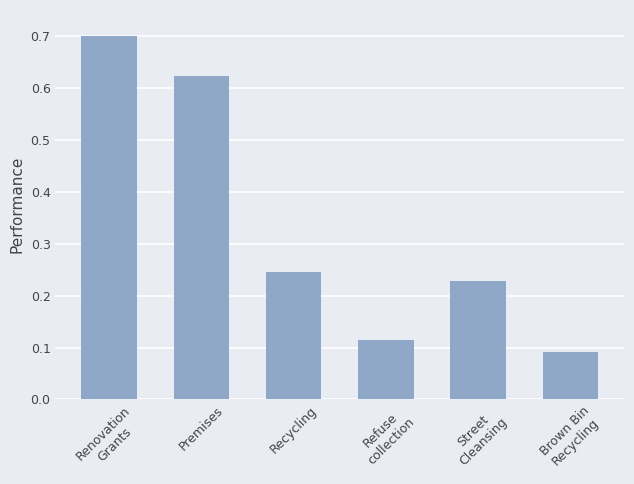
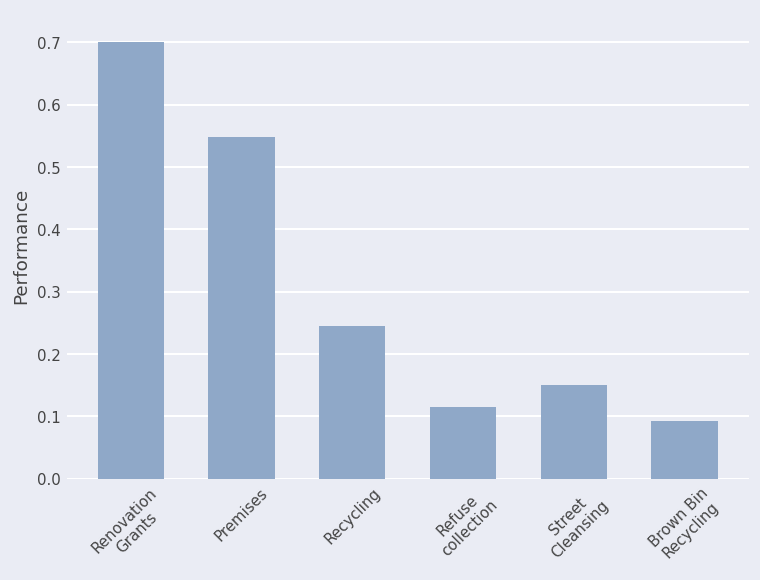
  {
    "Renovation Grants": 0.70,
-   "Premises": 0.62,
+   "Premises": 0.55,
    "Recycling": 0.25,
    "Refuse collection": 0.11,
-   "Street Cleansing": 0.23,
+   "Street Cleansing": 0.15,
    "Brown Bin Recycling": 0.09
  }
